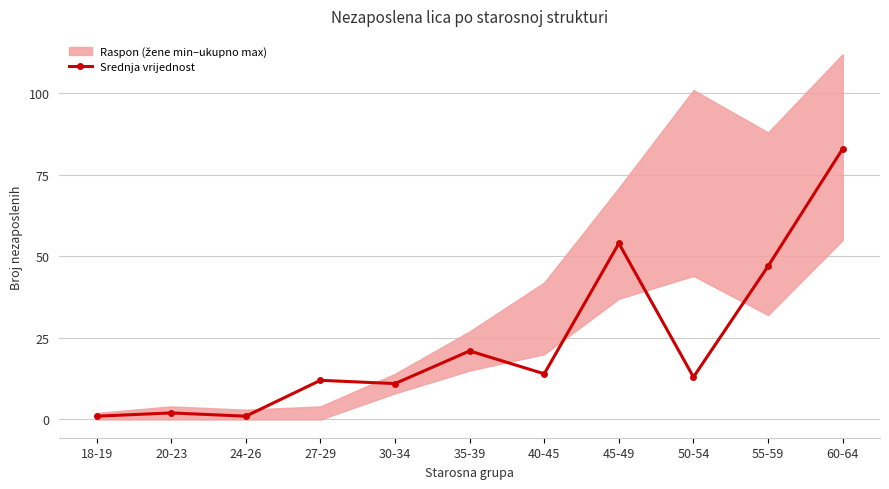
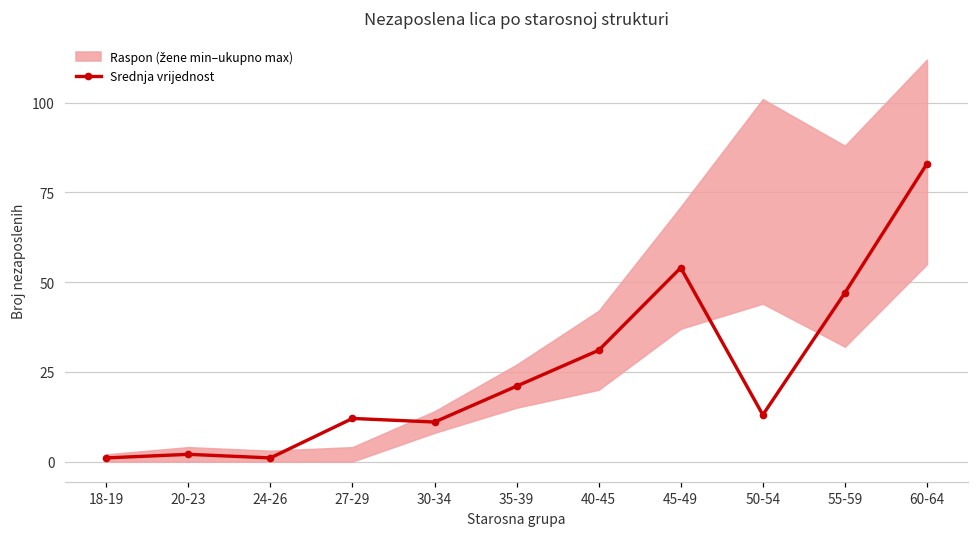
  {
    "Srednja vrijednost": {
      "18-19": 1,
      "20-23": 2,
      "24-26": 1,
      "27-29": 12,
      "30-34": 11,
      "35-39": 21,
-     "40-45": 14,
+     "40-45": 31,
      "45-49": 54,
      "50-54": 13,
      "55-59": 47,
      "60-64": 83
    }
  }
